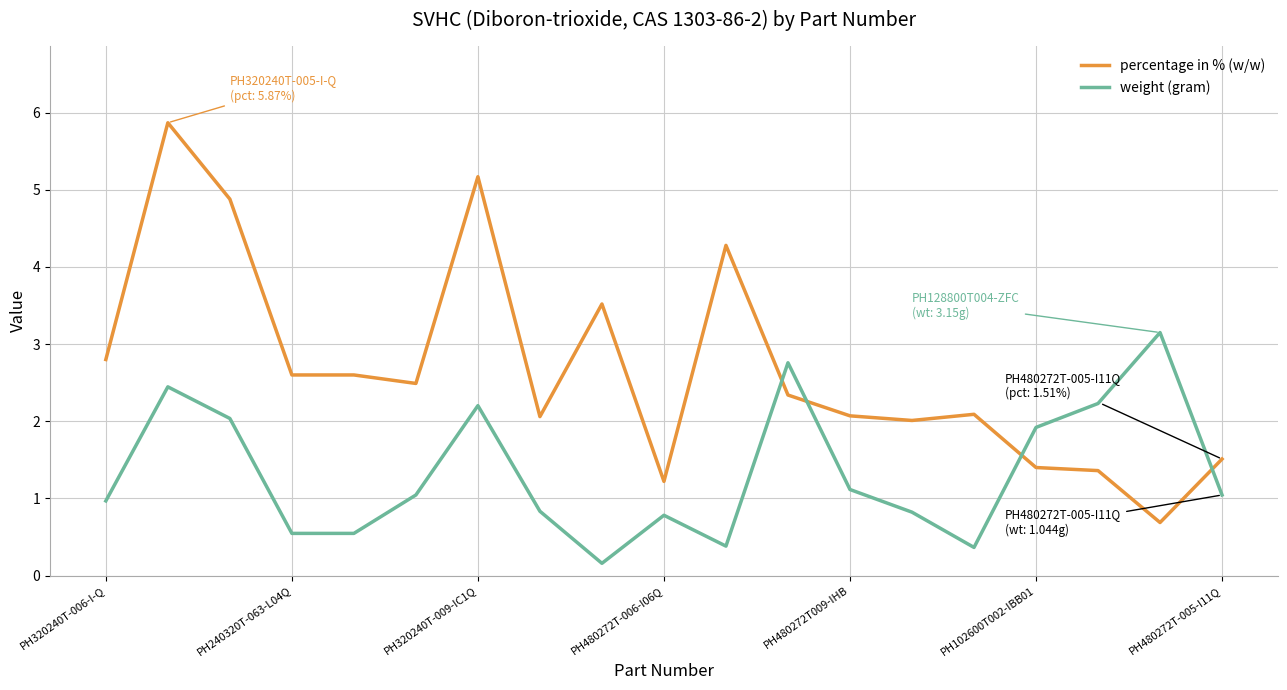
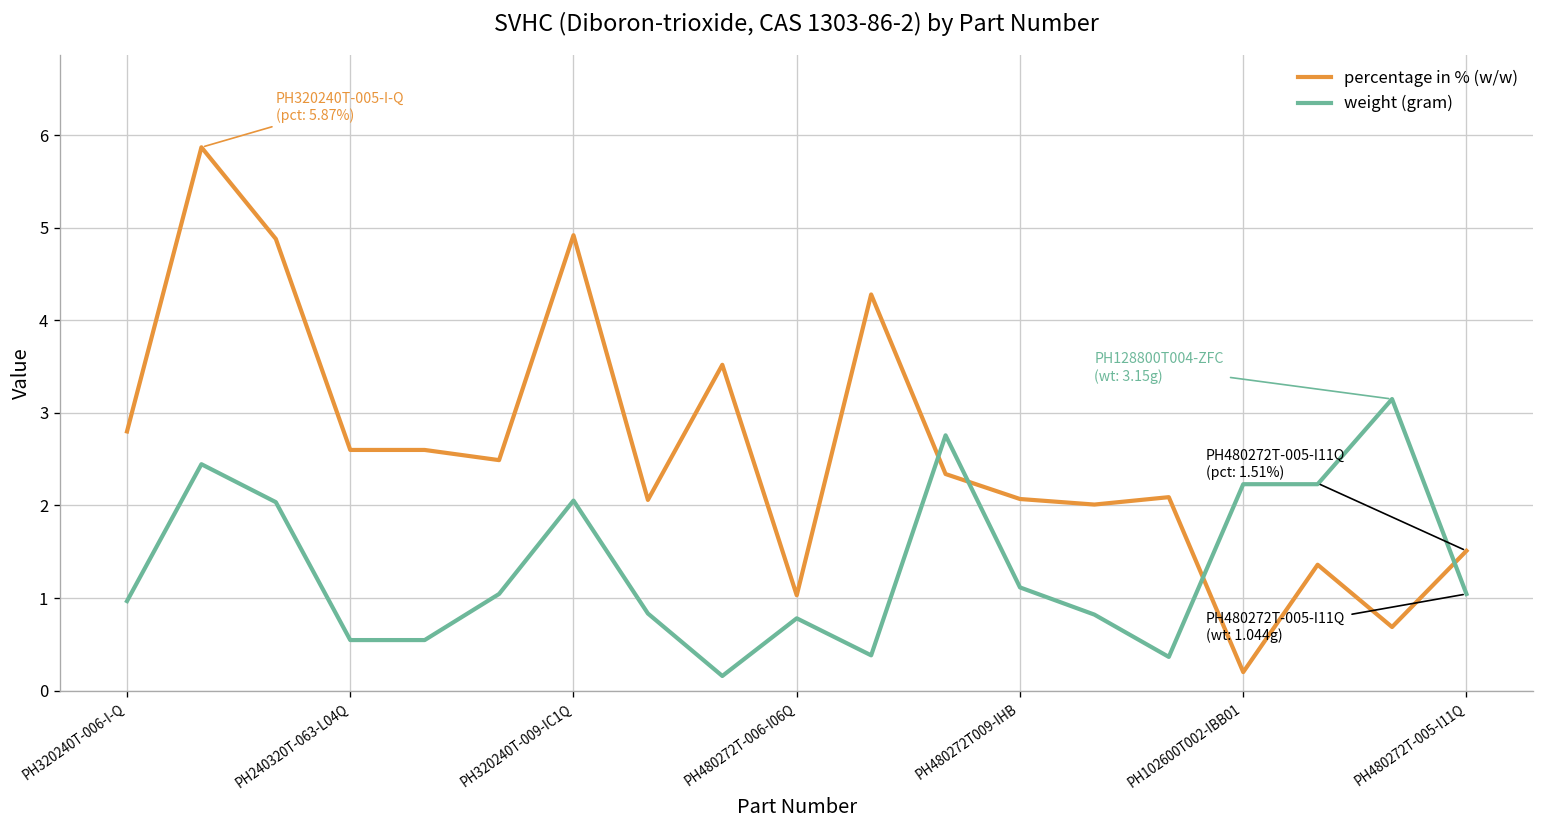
  {
    "percentage in % (w/w)": {
      "PH320240T-006-I-Q": 2.8,
      "PH240320T-063-L04Q": 2.6,
-     "PH320240T-009-IC1Q": 5.2,
-     "PH480272T-006-I06Q": 1.2,
+     "PH320240T-009-IC1Q": 4.9,
+     "PH480272T-006-I06Q": 1.0,
      "PH480272T009-IHB": 2.1,
-     "PH102600T002-IBB01": 1.4,
+     "PH102600T002-IBB01": 0.2,
      "PH480272T-005-I11Q": 1.5
    },
    "weight (gram)": {
      "PH320240T-006-I-Q": 1.0,
      "PH240320T-063-L04Q": 0.5,
-     "PH320240T-009-IC1Q": 2.2,
+     "PH320240T-009-IC1Q": 2.1,
      "PH480272T-006-I06Q": 0.8,
      "PH480272T009-IHB": 1.1,
-     "PH102600T002-IBB01": 1.9,
+     "PH102600T002-IBB01": 2.2,
      "PH480272T-005-I11Q": 1.0
    }
  }
